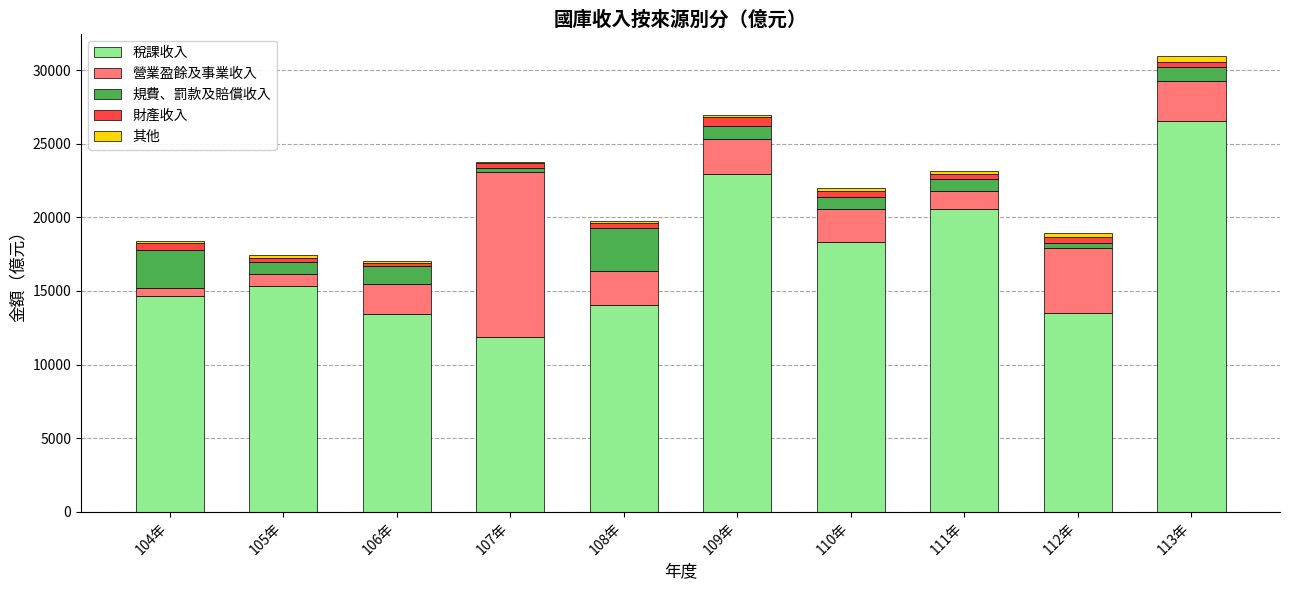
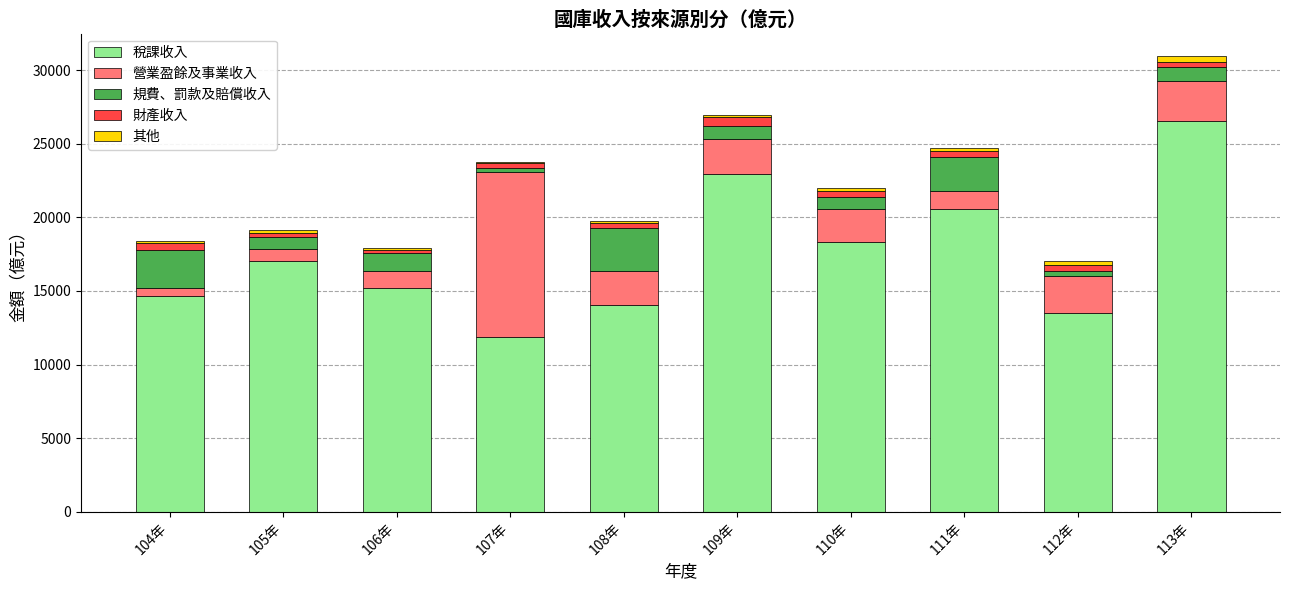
  {
    "稅課收入": {
      "104年": 14600,
-     "105年": 15300,
-     "106年": 13400,
+     "105年": 17000,
+     "106年": 15200,
      "107年": 11900,
      "108年": 14100,
      "109年": 23000,
      "110年": 18300,
      "111年": 20500,
      "112年": 13500,
      "113年": 26600
    },
    "營業盈餘及事業收入": {
      "104年": 600,
      "105年": 800,
-     "106年": 2100,
+     "106年": 1200,
      "107年": 11200,
      "108年": 2300,
      "109年": 2300,
      "110年": 2300,
      "111年": 1300,
-     "112年": 4400,
+     "112年": 2500,
      "113年": 2700
    },
    "規費、罰款及賠償收入": {
      "104年": 2600,
      "105年": 800,
      "106年": 1200,
      "107年": 300,
      "108年": 3000,
      "109年": 900,
      "110年": 800,
-     "111年": 800,
+     "111年": 2300,
      "112年": 300,
      "113年": 900
    },
    "財產收入": {
      "104年": 500,
      "105年": 300,
      "106年": 200,
      "107年": 300,
      "108年": 300,
      "109年": 600,
      "110年": 400,
      "111年": 400,
      "112年": 400,
      "113年": 400
    },
    "其他": {
      "105年": 200,
      "110年": 200,
      "111年": 200,
      "112年": 200,
      "113年": 400
    }
  }
